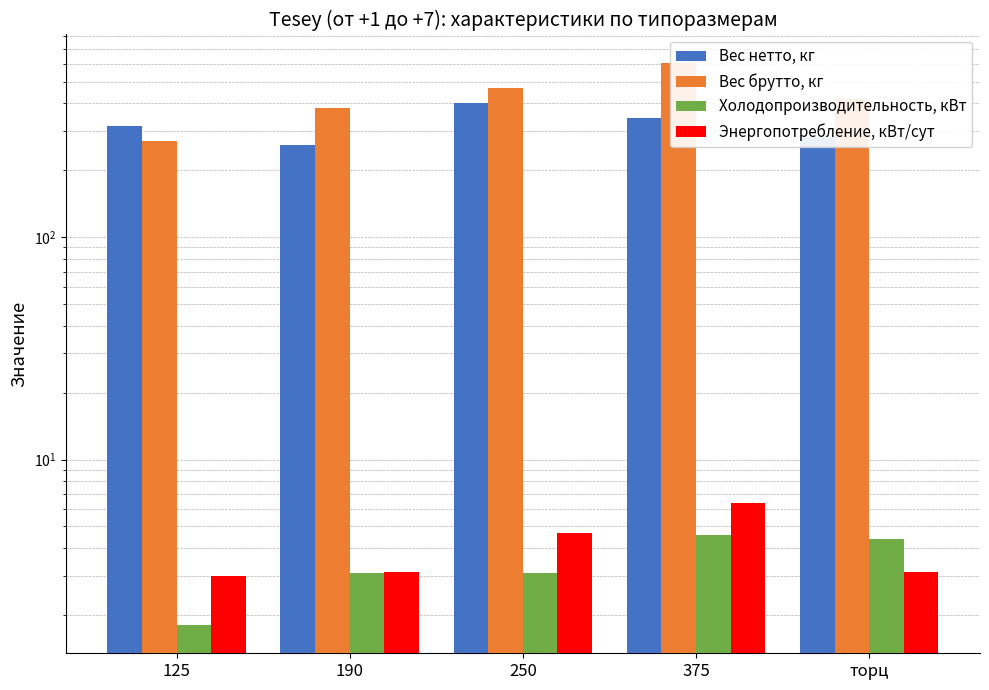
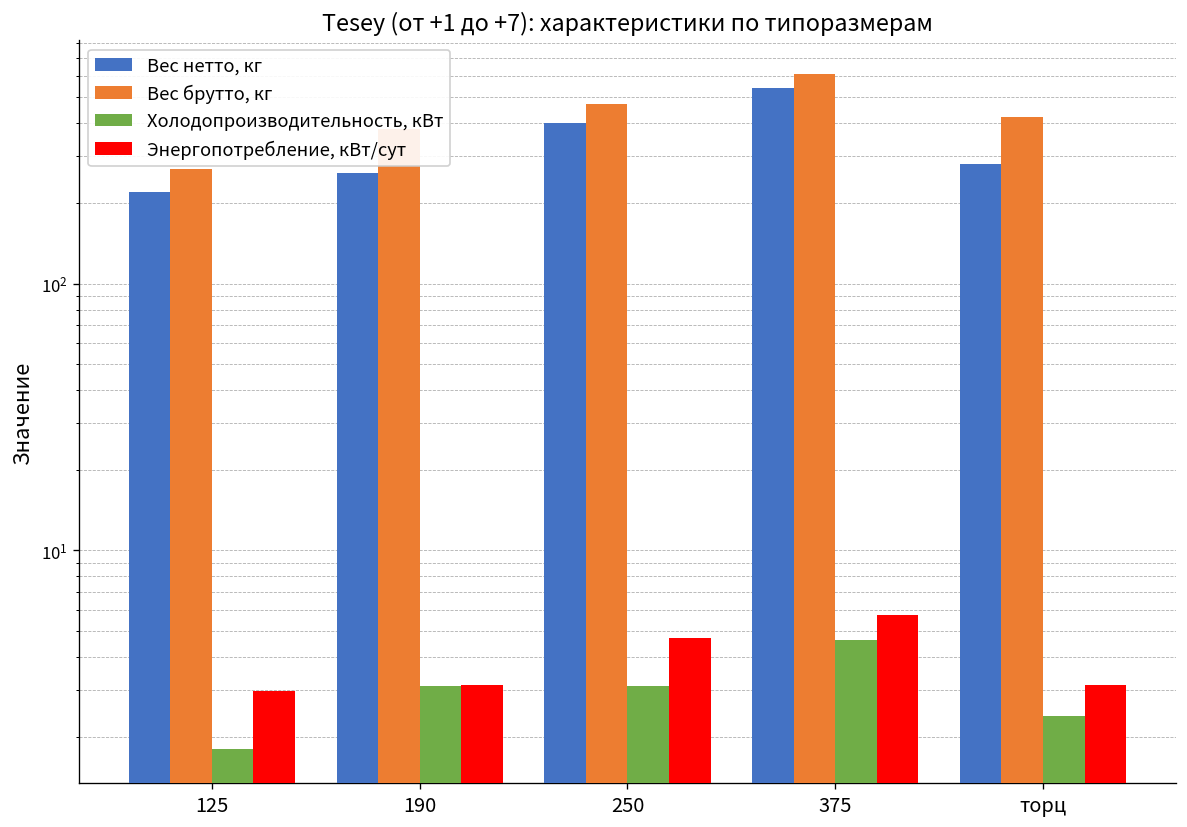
  {
    "Вес нетто, кг": {
-     "125": 320,
+     "125": 220,
      "190": 260,
      "250": 400,
-     "375": 340
+     "375": 540
    },
    "Вес брутто, кг": {
      "125": 270,
      "190": 380,
      "250": 470
    },
    "Холодопроизводительность, кВт": {
      "125": 1.8,
      "190": 3.1,
      "250": 3.1,
      "375": 4.6,
-     "торц": 4.4
+     "торц": 2.4
    },
    "Энергопотребление, кВт/сут": {
      "125": 3.0,
      "190": 3.1,
      "250": 4.7,
-     "375": 6.4,
+     "375": 5.7,
      "торц": 3.1
    }
  }
